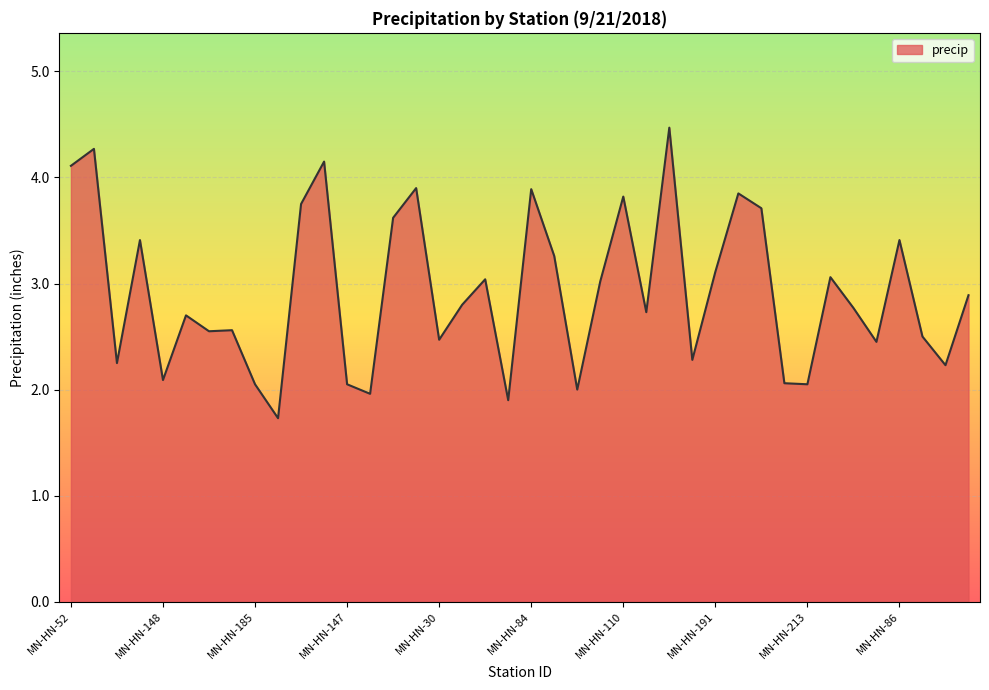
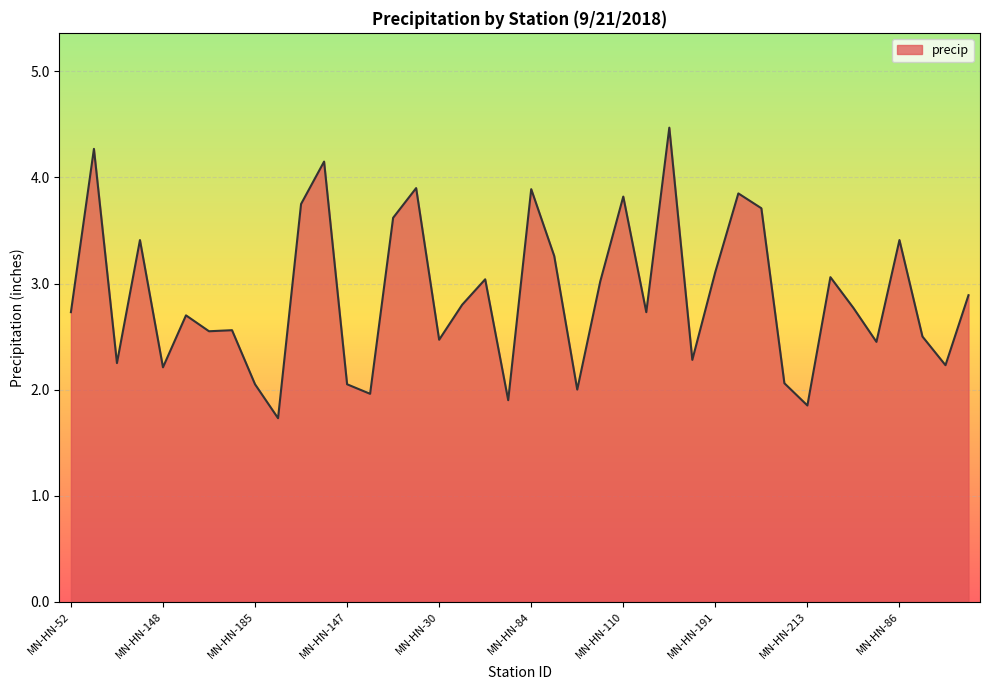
  {
-   "MN-HN-52": 4.11,
-   "MN-HN-148": 2.09,
+   "MN-HN-52": 2.73,
+   "MN-HN-148": 2.21,
    "MN-HN-185": 2.05,
    "MN-HN-147": 2.05,
    "MN-HN-30": 2.47,
    "MN-HN-84": 3.89,
    "MN-HN-110": 3.82,
    "MN-HN-191": 3.11,
-   "MN-HN-213": 2.05,
+   "MN-HN-213": 1.85,
    "MN-HN-86": 3.41
  }
